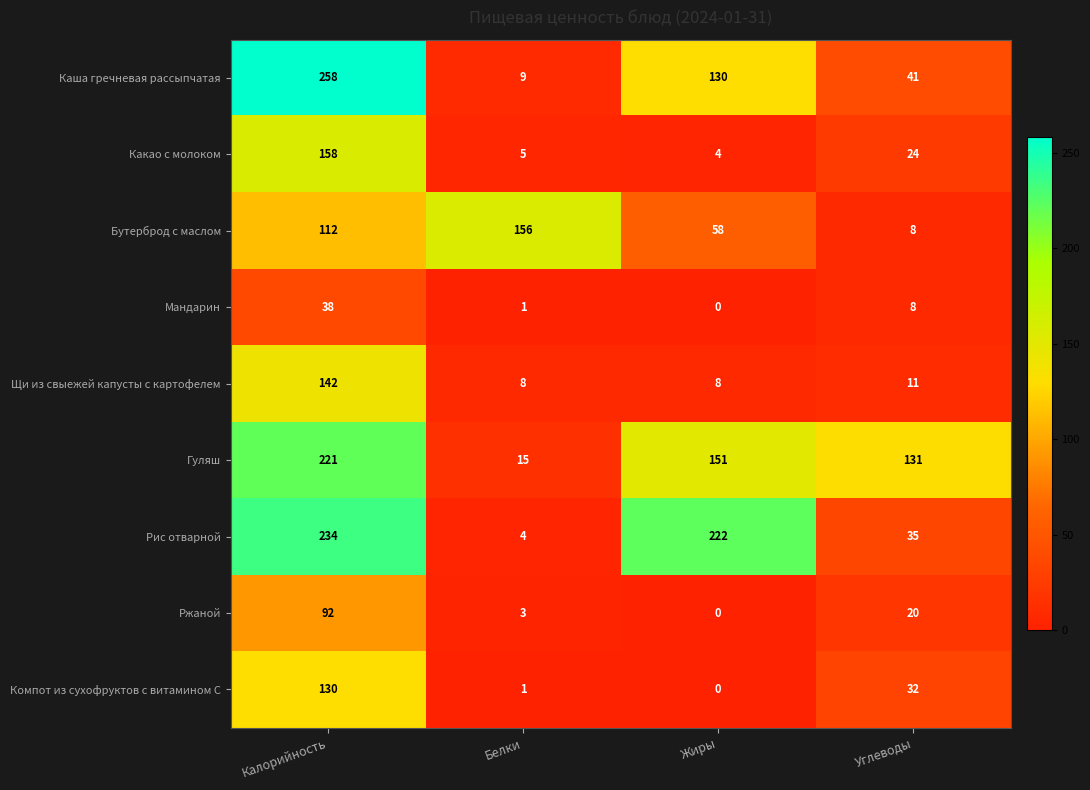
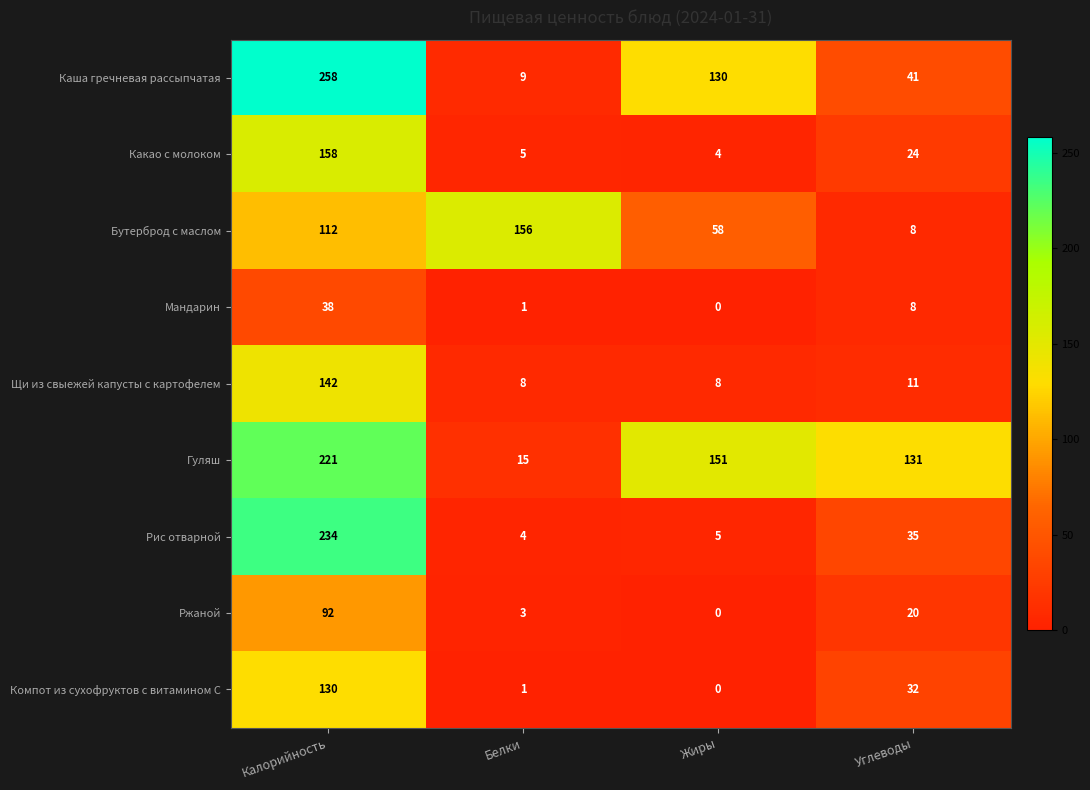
  {
    "Каша гречневая рассыпчатая": {
      "Калорийность": 258,
      "Белки": 9,
      "Жиры": 130,
      "Углеводы": 41
    },
    "Какао с молоком": {
      "Калорийность": 158,
      "Белки": 5,
      "Жиры": 4,
      "Углеводы": 24
    },
    "Бутерброд с маслом": {
      "Калорийность": 112,
      "Белки": 156,
      "Жиры": 58,
      "Углеводы": 8
    },
    "Мандарин": {
      "Калорийность": 38,
      "Белки": 1,
      "Жиры": 0,
      "Углеводы": 8
    },
    "Щи из свыежей капусты с картофелем": {
      "Калорийность": 142,
      "Белки": 8,
      "Жиры": 8,
      "Углеводы": 11
    },
    "Гуляш": {
      "Калорийность": 221,
      "Белки": 15,
      "Жиры": 151,
      "Углеводы": 131
    },
    "Рис отварной": {
      "Калорийность": 234,
      "Белки": 4,
-     "Жиры": 222,
+     "Жиры": 5,
      "Углеводы": 35
    },
    "Ржаной": {
      "Калорийность": 92,
      "Белки": 3,
      "Жиры": 0,
      "Углеводы": 20
    },
    "Компот из сухофруктов с витамином С": {
      "Калорийность": 130,
      "Белки": 1,
      "Жиры": 0,
      "Углеводы": 32
    }
  }
